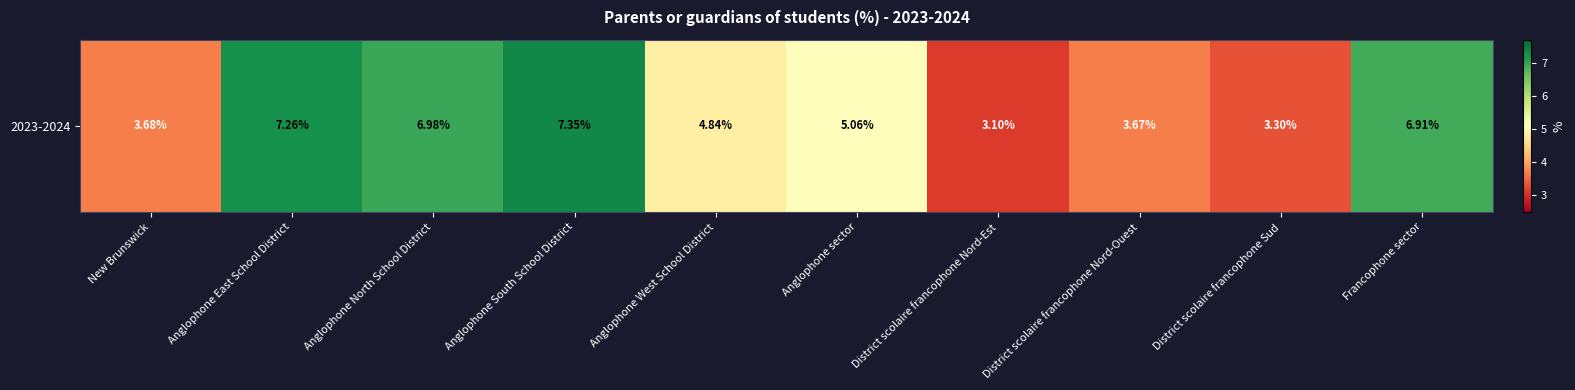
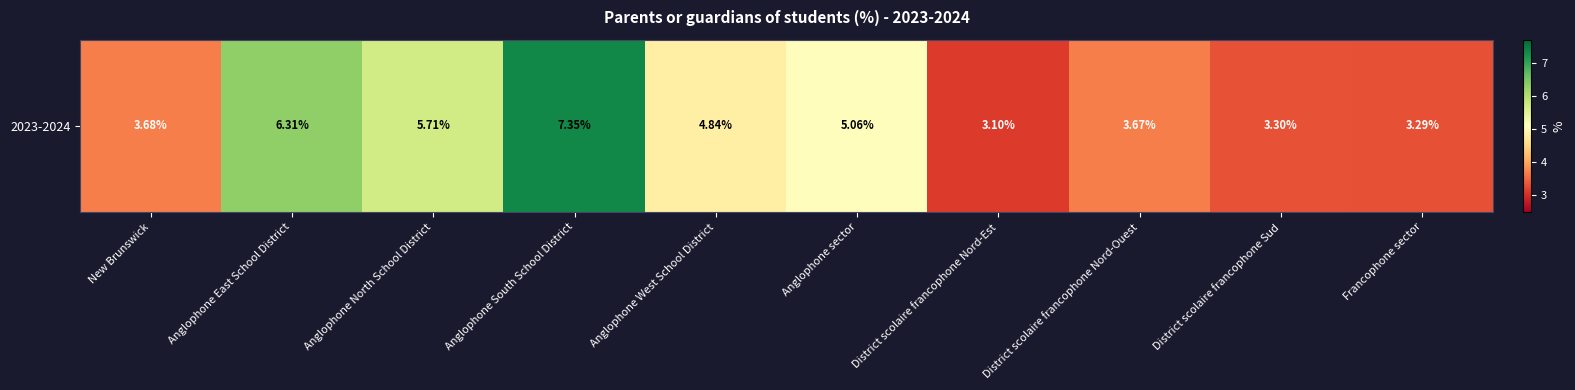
  {
    "2023-2024": {
      "New Brunswick": "3.68%",
-     "Anglophone East School District": "7.26%",
-     "Anglophone North School District": "6.98%",
+     "Anglophone East School District": "6.31%",
+     "Anglophone North School District": "5.71%",
      "Anglophone South School District": "7.35%",
      "Anglophone West School District": "4.84%",
      "Anglophone sector": "5.06%",
      "District scolaire francophone Nord-Est": "3.10%",
      "District scolaire francophone Nord-Ouest": "3.67%",
      "District scolaire francophone Sud": "3.30%",
-     "Francophone sector": "6.91%"
+     "Francophone sector": "3.29%"
    }
  }
